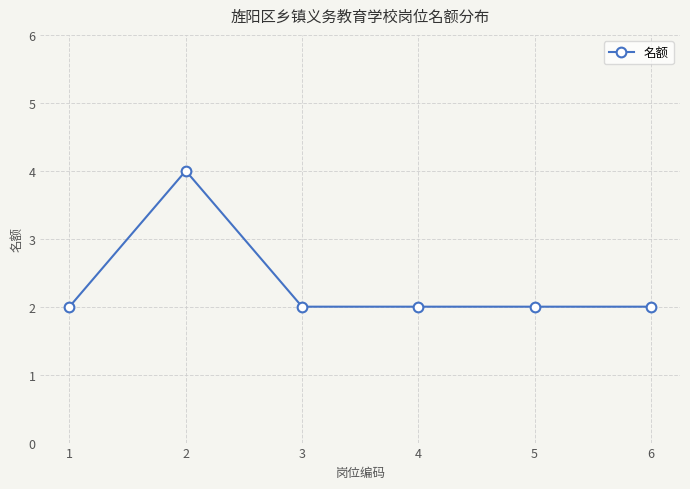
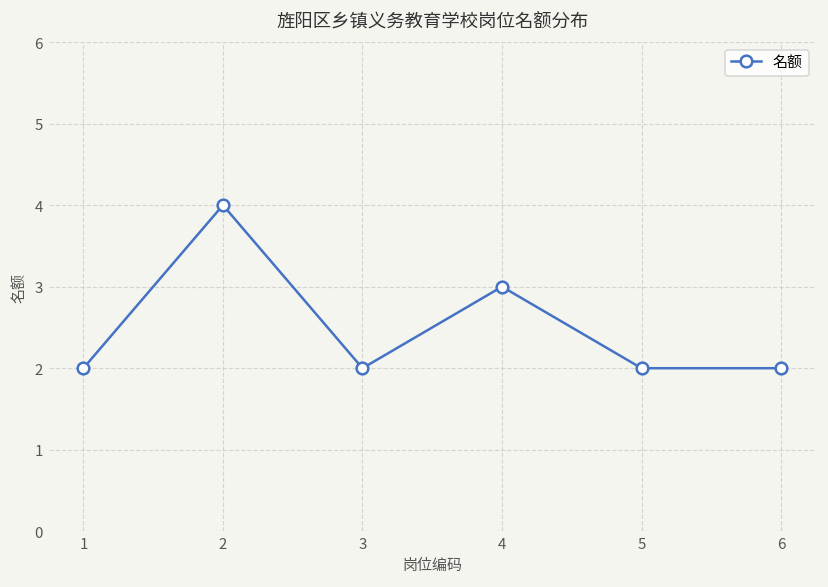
  {
    "1": 2,
    "2": 4,
    "3": 2,
-   "4": 2,
+   "4": 3,
    "5": 2,
    "6": 2
  }
